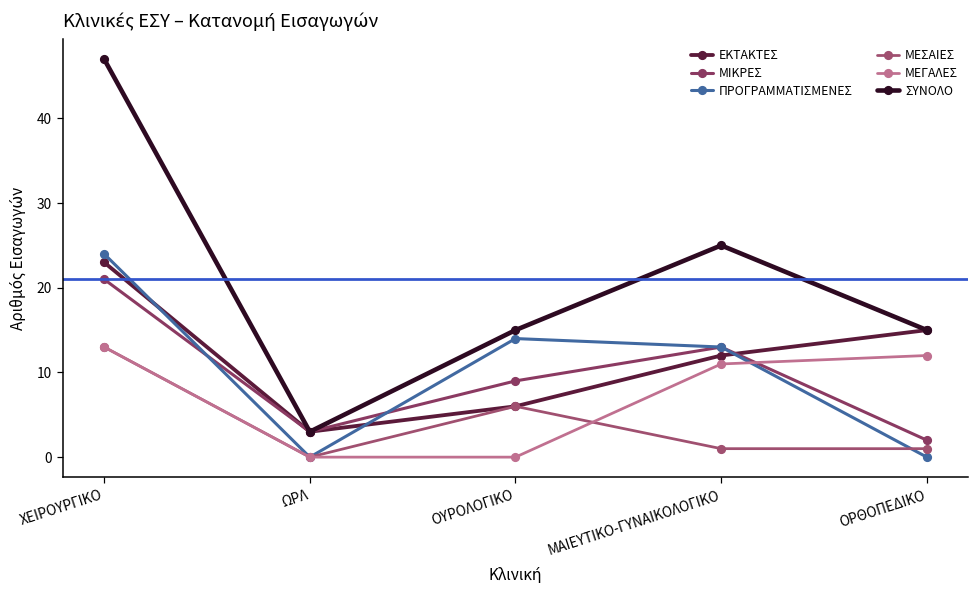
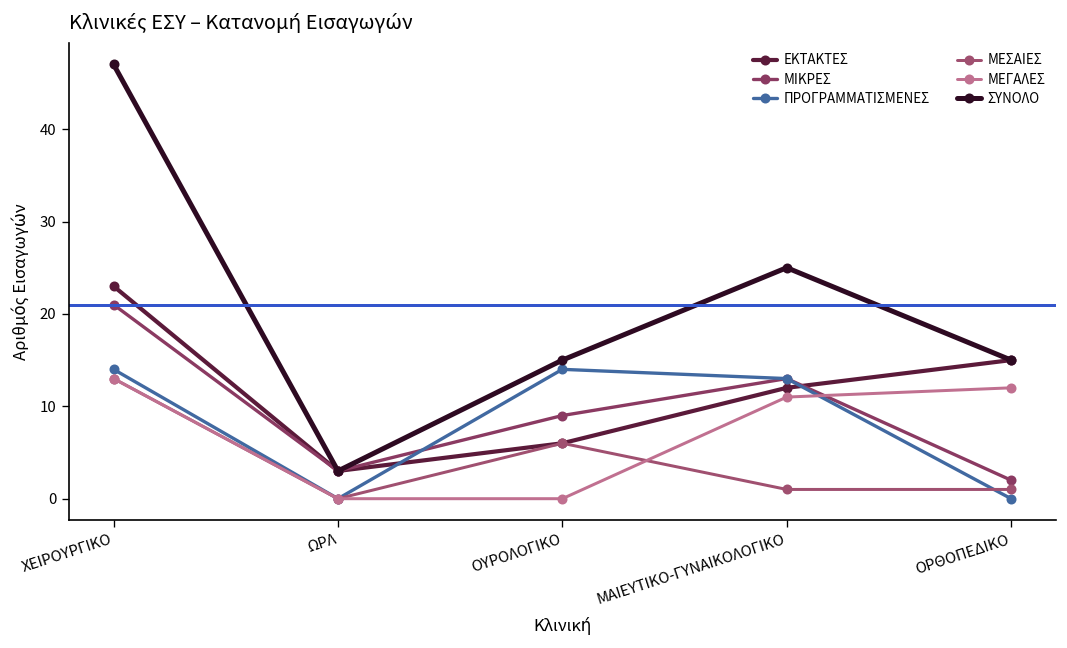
  {
    "ΠΡΟΓΡΑΜΜΑΤΙΣΜΕΝΕΣ": {
-     "ΧΕΙΡΟΥΡΓΙΚΟ": 24,
+     "ΧΕΙΡΟΥΡΓΙΚΟ": 14,
      "ΟΥΡΟΛΟΓΙΚΟ": 14,
      "ΟΡΘΟΠΕΔΙΚΟ": 0
    }
  }
